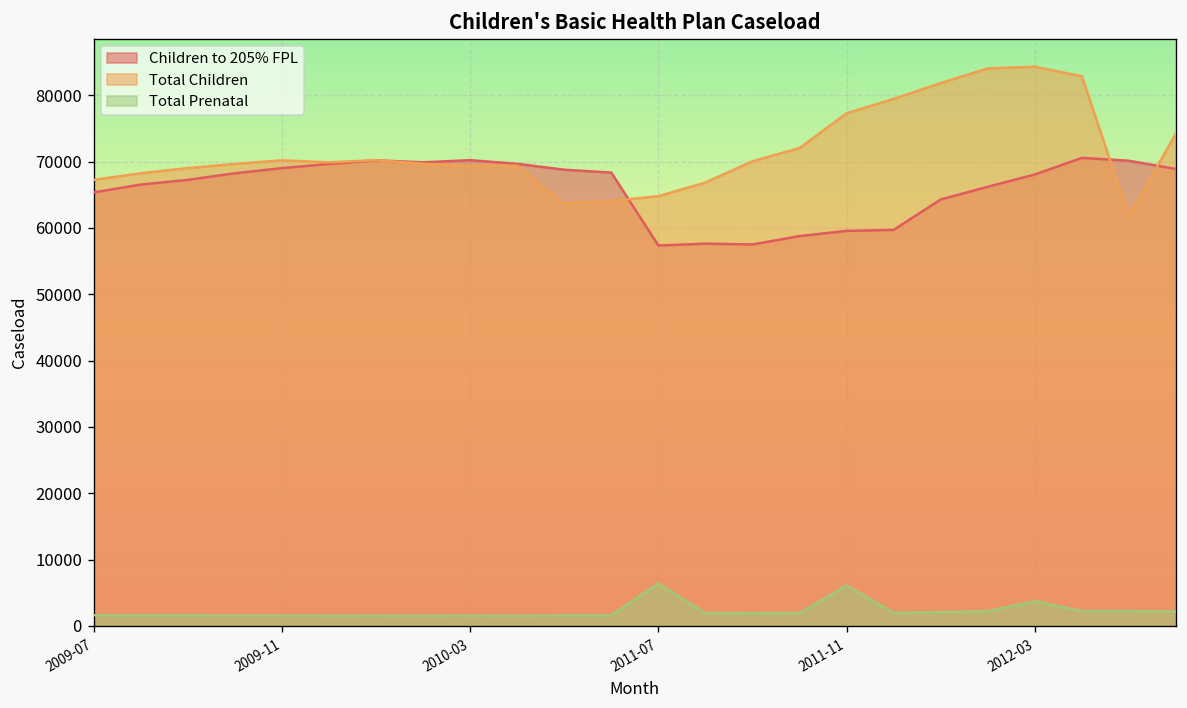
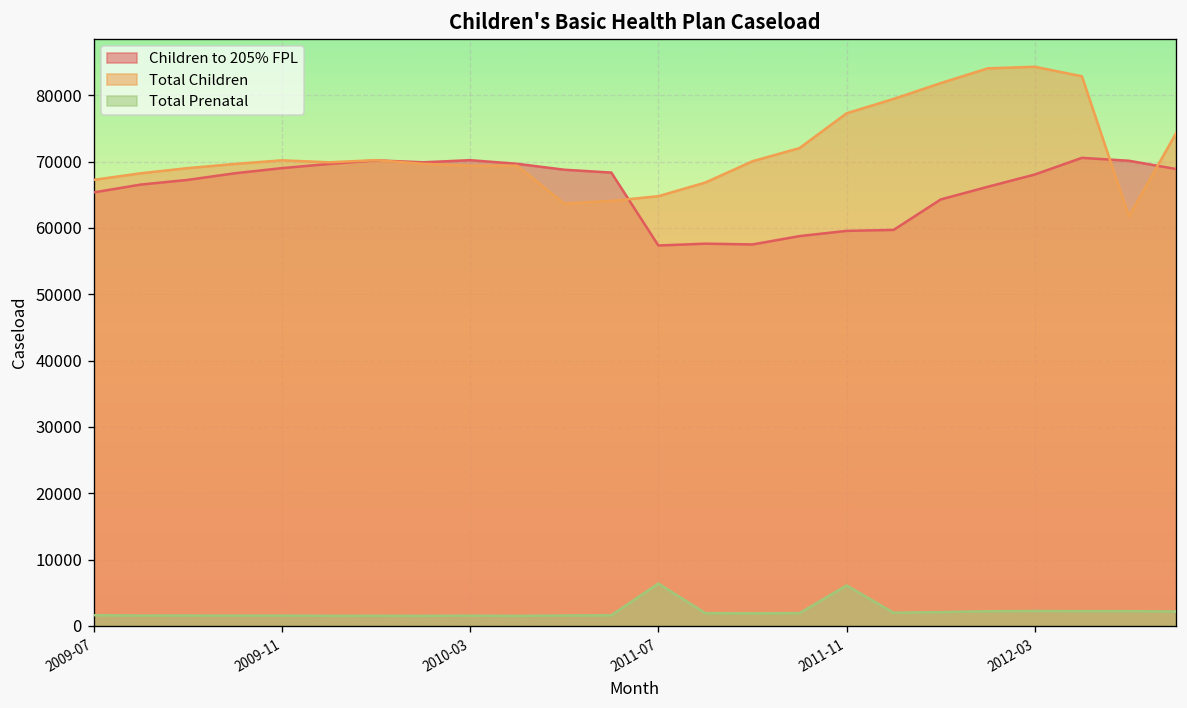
  {
    "Total Prenatal": {
      "2009-07": 2000,
      "2009-11": 2000,
      "2010-03": 2000,
      "2011-07": 6000,
      "2011-11": 6000,
-     "2012-03": 4000
+     "2012-03": 2000
    }
  }
